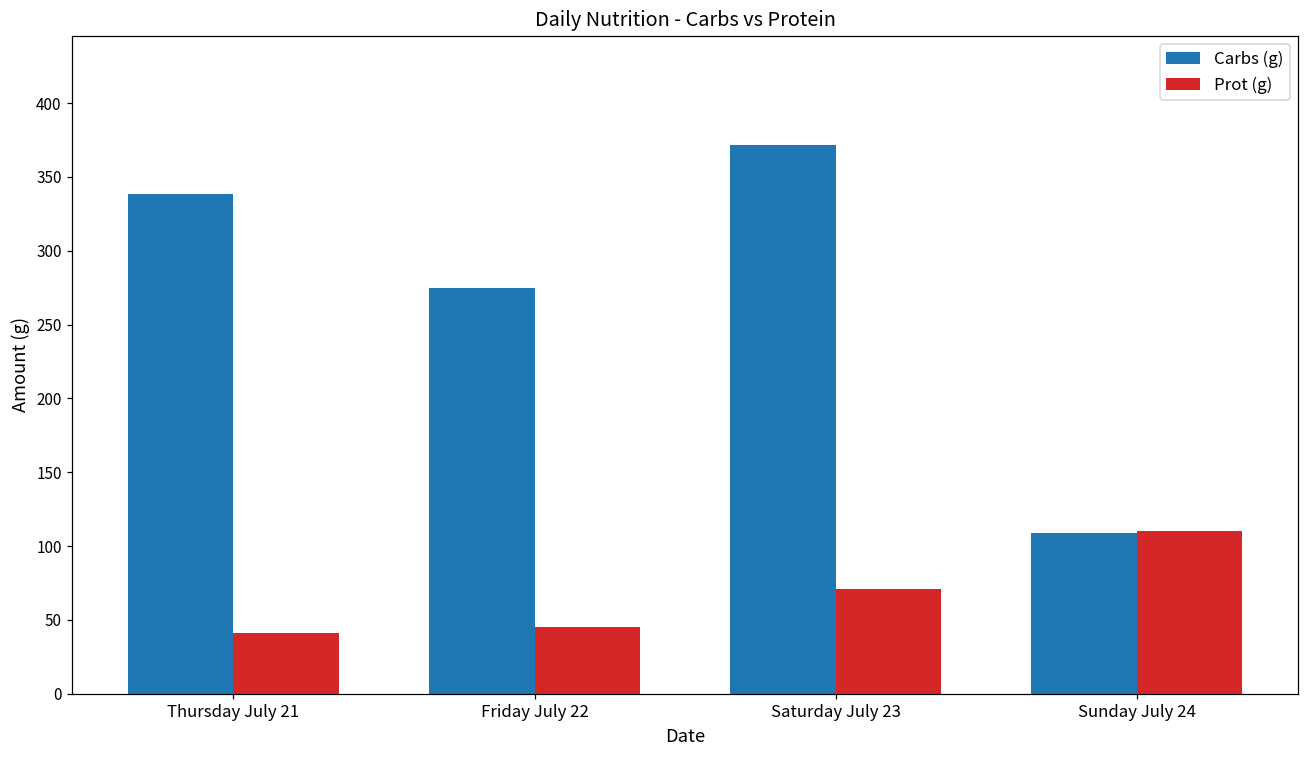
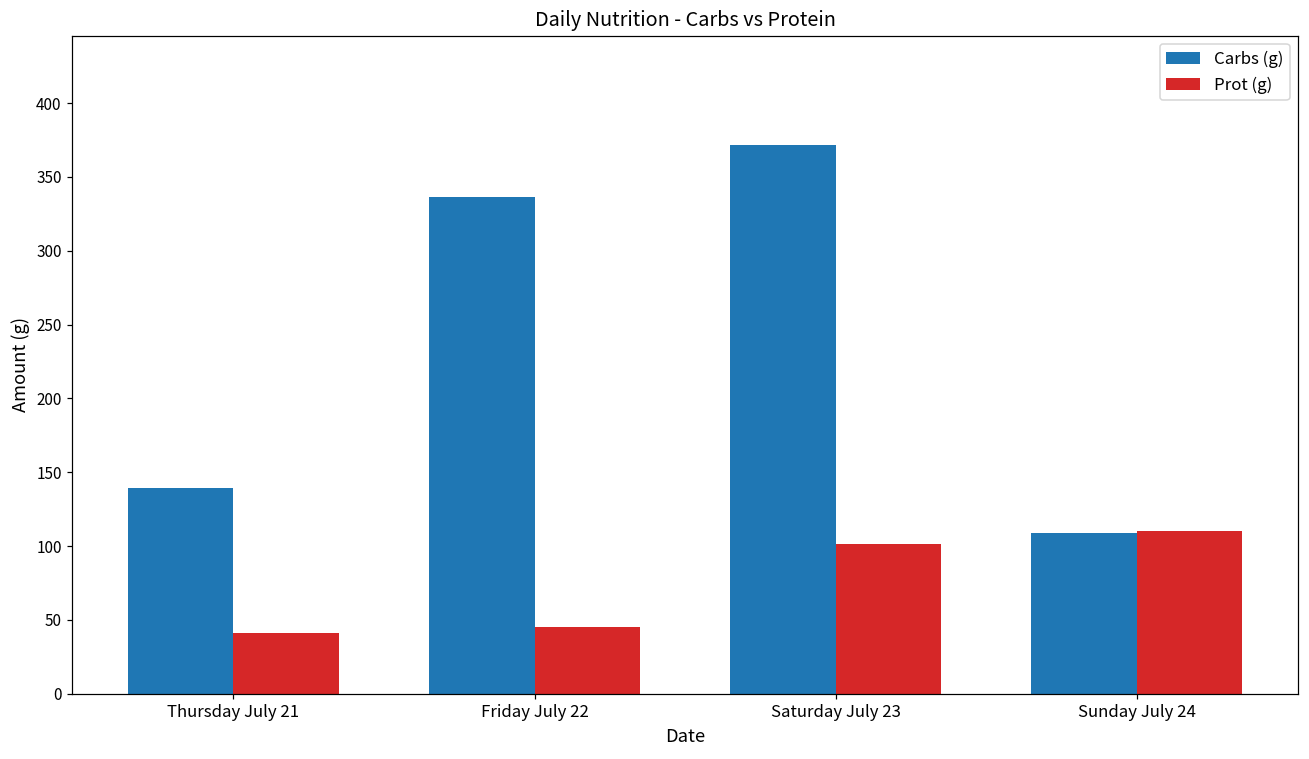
  {
    "Carbs (g)": {
-     "Thursday July 21": 339,
-     "Friday July 22": 275,
+     "Thursday July 21": 139,
+     "Friday July 22": 336,
      "Saturday July 23": 371,
      "Sunday July 24": 109
    },
    "Prot (g)": {
      "Thursday July 21": 41,
      "Friday July 22": 45,
-     "Saturday July 23": 71,
+     "Saturday July 23": 101,
      "Sunday July 24": 110
    }
  }
